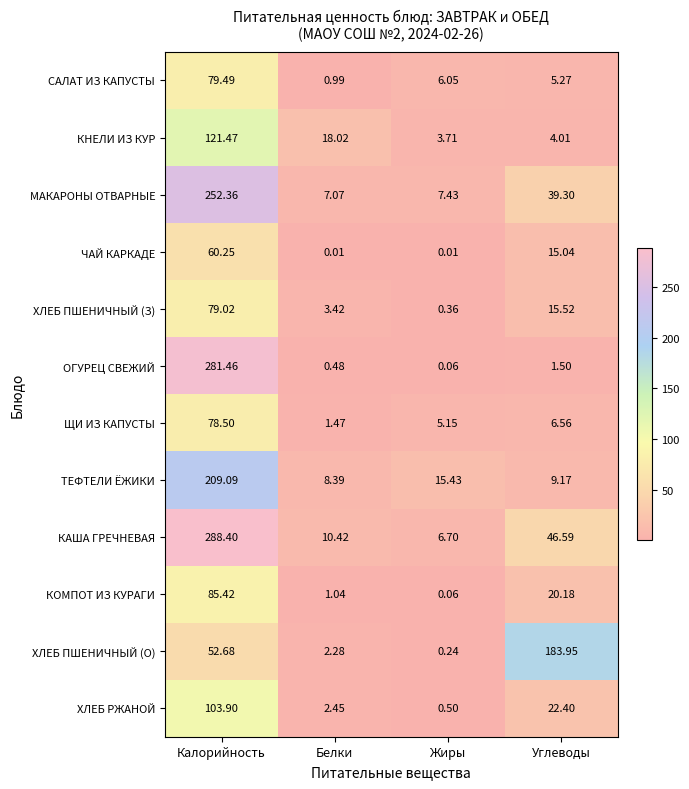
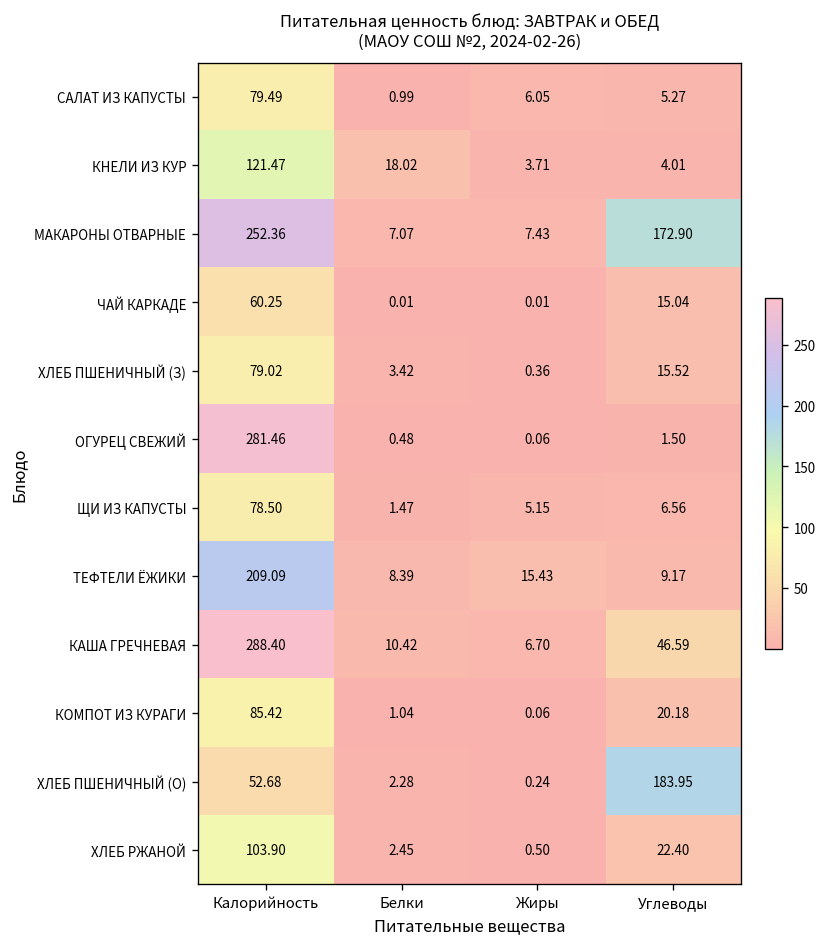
  {
    "САЛАТ ИЗ КАПУСТЫ": {
      "Калорийность": 79.49,
      "Белки": 0.99,
      "Жиры": 6.05,
      "Углеводы": 5.27
    },
    "КНЕЛИ ИЗ КУР": {
      "Калорийность": 121.47,
      "Белки": 18.02,
      "Жиры": 3.71,
      "Углеводы": 4.01
    },
    "МАКАРОНЫ ОТВАРНЫЕ": {
      "Калорийность": 252.36,
      "Белки": 7.07,
      "Жиры": 7.43,
-     "Углеводы": 39.30
+     "Углеводы": 172.90
    },
    "ЧАЙ КАРКАДЕ": {
      "Калорийность": 60.25,
      "Белки": 0.01,
      "Жиры": 0.01,
      "Углеводы": 15.04
    },
    "ХЛЕБ ПШЕНИЧНЫЙ (З)": {
      "Калорийность": 79.02,
      "Белки": 3.42,
      "Жиры": 0.36,
      "Углеводы": 15.52
    },
    "ОГУРЕЦ СВЕЖИЙ": {
      "Калорийность": 281.46,
      "Белки": 0.48,
      "Жиры": 0.06,
      "Углеводы": 1.50
    },
    "ЩИ ИЗ КАПУСТЫ": {
      "Калорийность": 78.50,
      "Белки": 1.47,
      "Жиры": 5.15,
      "Углеводы": 6.56
    },
    "ТЕФТЕЛИ ЁЖИКИ": {
      "Калорийность": 209.09,
      "Белки": 8.39,
      "Жиры": 15.43,
      "Углеводы": 9.17
    },
    "КАША ГРЕЧНЕВАЯ": {
      "Калорийность": 288.40,
      "Белки": 10.42,
      "Жиры": 6.70,
      "Углеводы": 46.59
    },
    "КОМПОТ ИЗ КУРАГИ": {
      "Калорийность": 85.42,
      "Белки": 1.04,
      "Жиры": 0.06,
      "Углеводы": 20.18
    },
    "ХЛЕБ ПШЕНИЧНЫЙ (О)": {
      "Калорийность": 52.68,
      "Белки": 2.28,
      "Жиры": 0.24,
      "Углеводы": 183.95
    },
    "ХЛЕБ РЖАНОЙ": {
      "Калорийность": 103.90,
      "Белки": 2.45,
      "Жиры": 0.50,
      "Углеводы": 22.40
    }
  }
